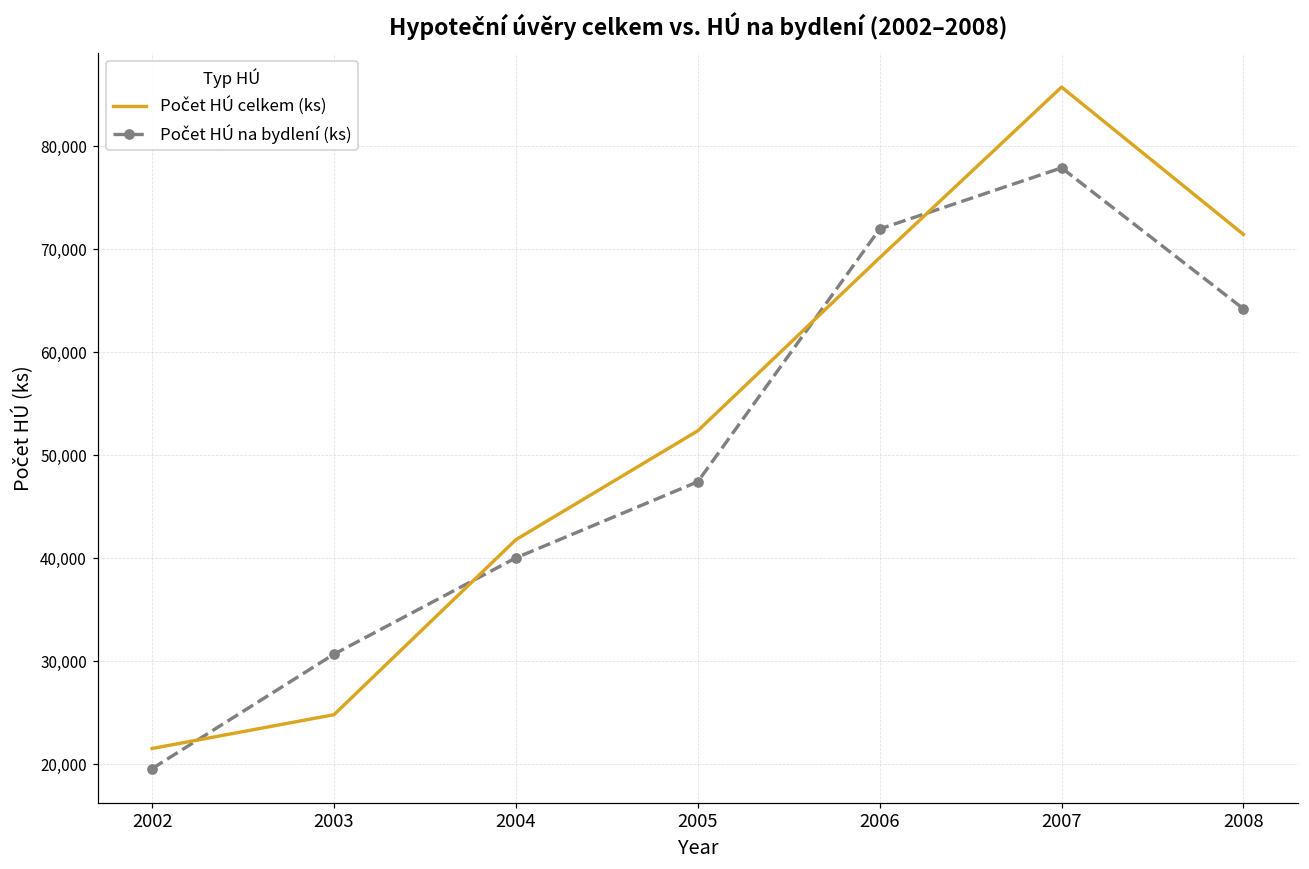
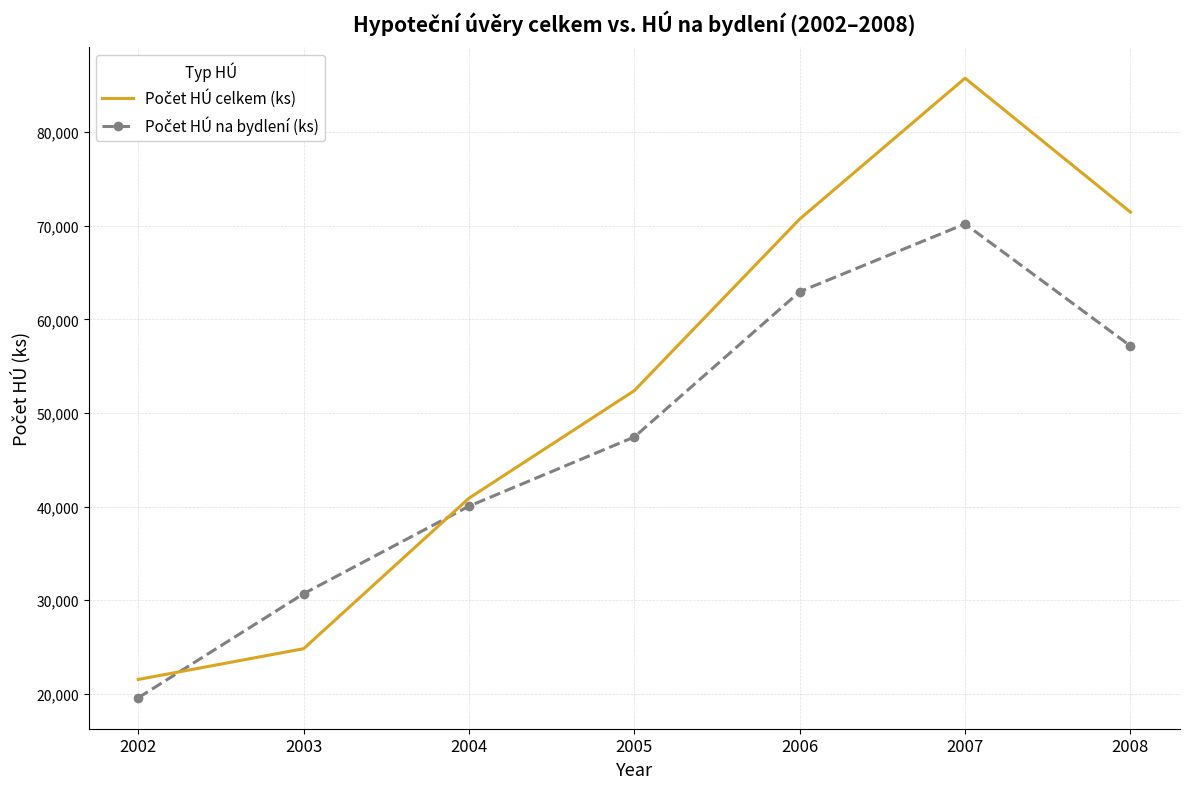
  {
    "Počet HÚ celkem (ks)": {
      "2002": "22,000",
      "2003": "25,000",
-     "2004": "42,000",
+     "2004": "41,000",
      "2005": "52,000",
-     "2006": "69,000",
+     "2006": "71,000",
      "2007": "86,000",
      "2008": "71,000"
    },
    "Počet HÚ na bydlení (ks)": {
      "2002": "20,000",
      "2003": "31,000",
      "2004": "40,000",
      "2005": "47,000",
-     "2006": "72,000",
-     "2007": "78,000",
-     "2008": "64,000"
+     "2006": "63,000",
+     "2007": "70,000",
+     "2008": "57,000"
    }
  }
